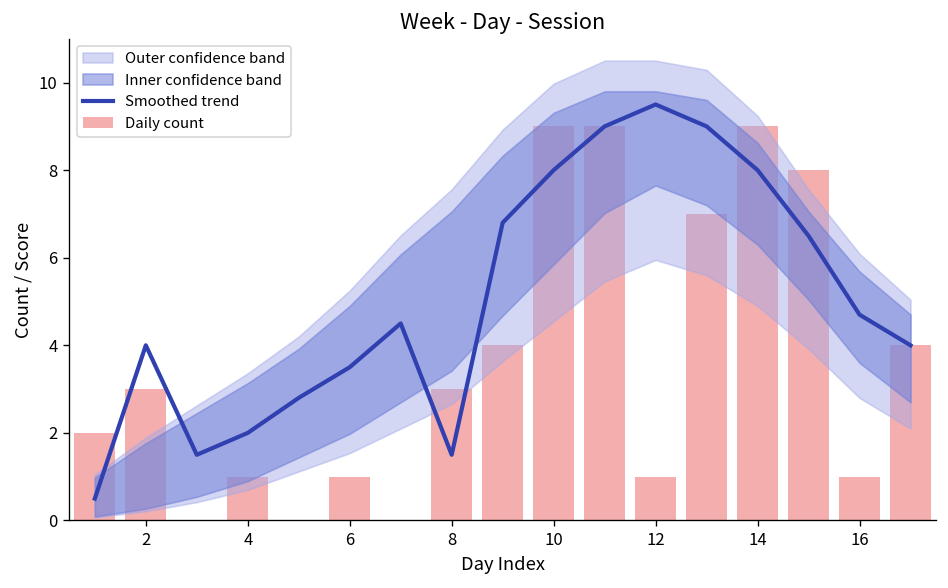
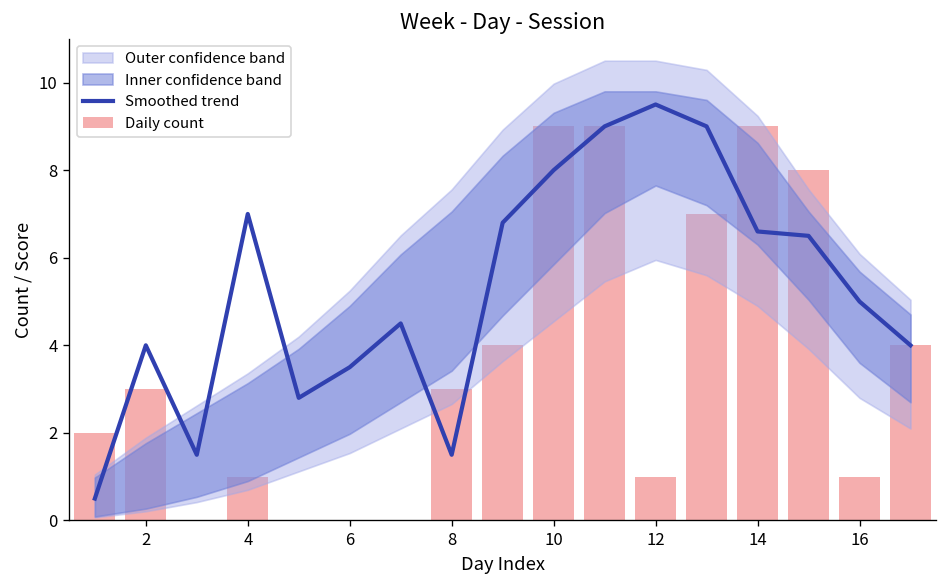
  {
    "Smoothed trend": {
      "2": 4.0,
-     "4": 2,
+     "4": 7,
      "6": 3.5,
      "8": 1.5,
      "10": 8.0,
      "12": 9.5,
-     "14": 8.0,
-     "16": 4.7
+     "14": 6.6,
+     "16": 5.0
    },
    "Daily count": {
      "2": 3,
      "4": 1,
-     "6": 1,
+     "6": 0,
      "8": 3,
      "10": 9,
      "12": 1,
      "14": 9,
      "16": 1
    }
  }
